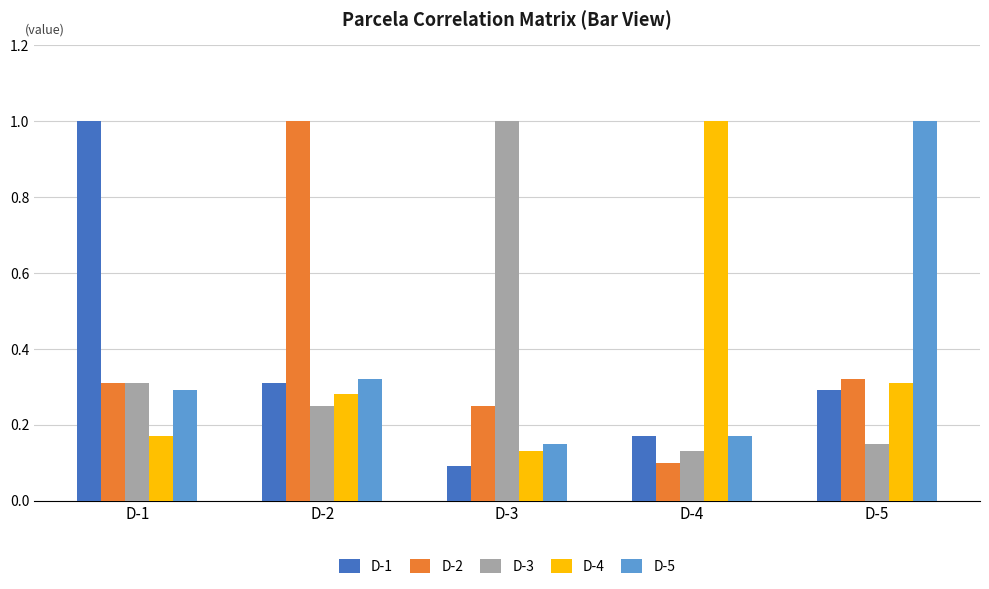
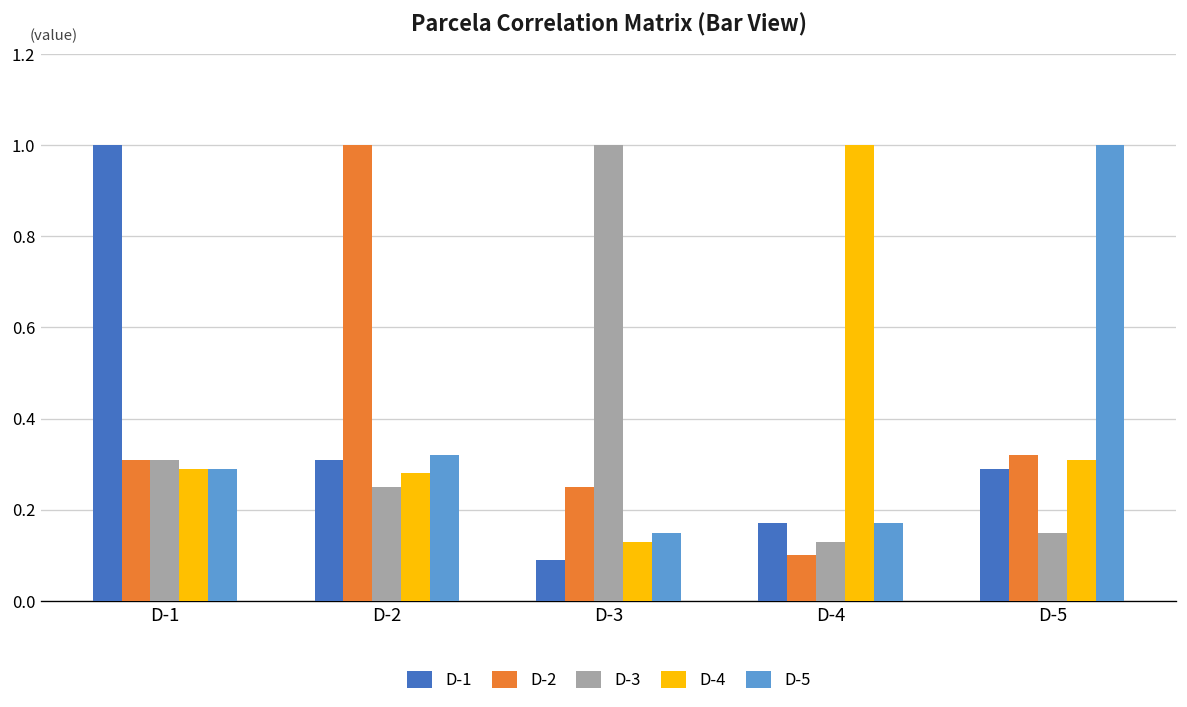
  {
    "D-2": {
      "D-1": 0.31,
      "D-2": 1.00,
      "D-3": 0.25,
      "D-4": 0.10,
      "D-5": 0.32
    },
    "D-3": {
      "D-1": 0.31,
      "D-2": 0.25,
      "D-3": 1.00,
      "D-4": 0.13,
      "D-5": 0.15
    },
    "D-4": {
-     "D-1": 0.17,
+     "D-1": 0.29,
      "D-2": 0.28,
      "D-3": 0.13,
      "D-4": 1.00,
      "D-5": 0.31
    }
  }
